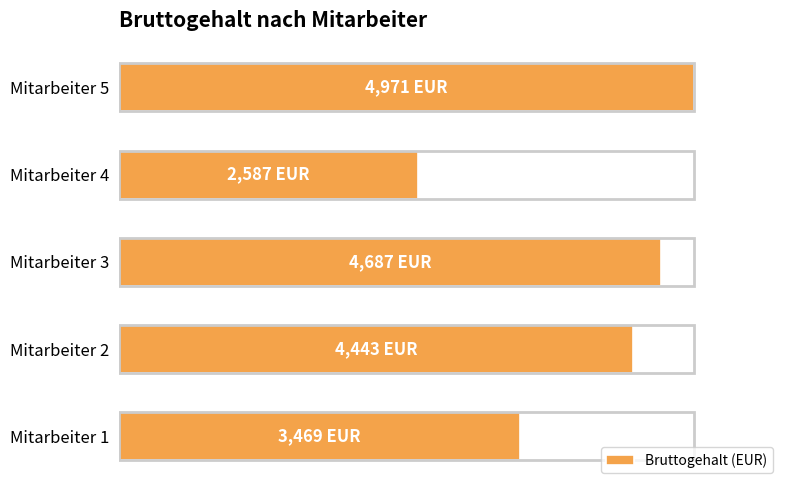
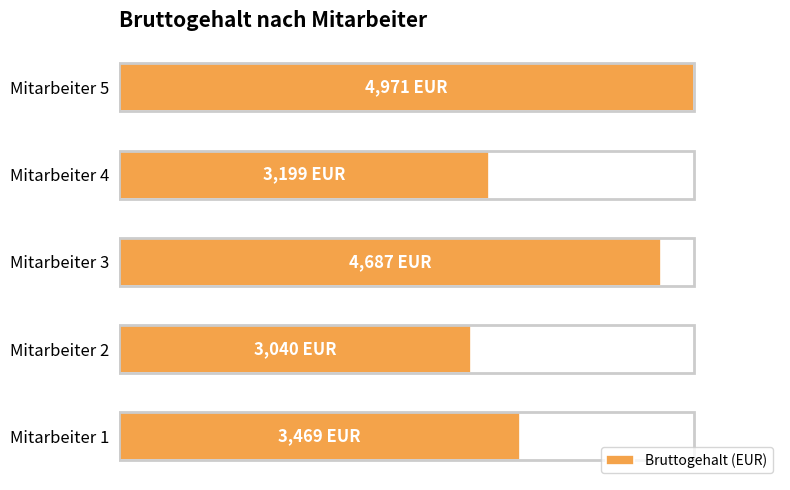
  {
    "Mitarbeiter 5": "4,971",
-   "Mitarbeiter 4": "2,587",
+   "Mitarbeiter 4": "3,199",
    "Mitarbeiter 3": "4,687",
-   "Mitarbeiter 2": "4,443",
+   "Mitarbeiter 2": "3,040",
    "Mitarbeiter 1": "3,469"
  }
